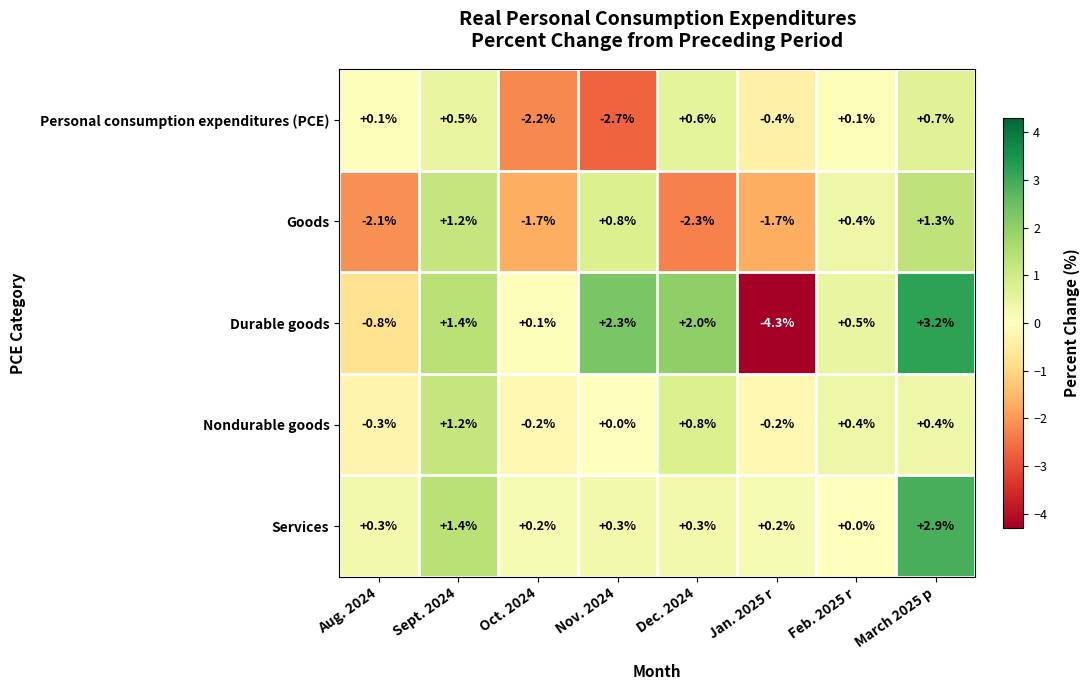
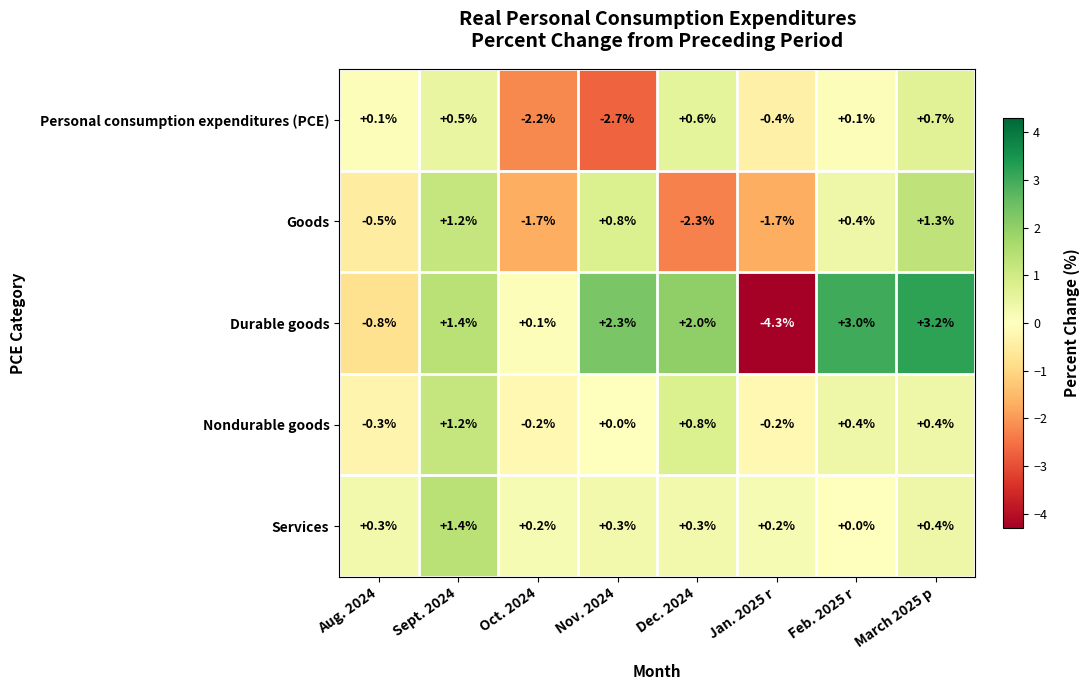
  {
    "Personal consumption expenditures (PCE)": {
      "Aug. 2024": "+0.1%",
      "Sept. 2024": "+0.5%",
      "Oct. 2024": "-2.2%",
      "Nov. 2024": "-2.7%",
      "Dec. 2024": "+0.6%",
      "Jan. 2025 r": "-0.4%",
      "Feb. 2025 r": "+0.1%",
      "March 2025 p": "+0.7%"
    },
    "Goods": {
-     "Aug. 2024": "-2.1%",
+     "Aug. 2024": "-0.5%",
      "Sept. 2024": "+1.2%",
      "Oct. 2024": "-1.7%",
      "Nov. 2024": "+0.8%",
      "Dec. 2024": "-2.3%",
      "Jan. 2025 r": "-1.7%",
      "Feb. 2025 r": "+0.4%",
      "March 2025 p": "+1.3%"
    },
    "Durable goods": {
      "Aug. 2024": "-0.8%",
      "Sept. 2024": "+1.4%",
      "Oct. 2024": "+0.1%",
      "Nov. 2024": "+2.3%",
      "Dec. 2024": "+2.0%",
      "Jan. 2025 r": "-4.3%",
-     "Feb. 2025 r": "+0.5%",
+     "Feb. 2025 r": "+3.0%",
      "March 2025 p": "+3.2%"
    },
    "Nondurable goods": {
      "Aug. 2024": "-0.3%",
      "Sept. 2024": "+1.2%",
      "Oct. 2024": "-0.2%",
      "Nov. 2024": "+0.0%",
      "Dec. 2024": "+0.8%",
      "Jan. 2025 r": "-0.2%",
      "Feb. 2025 r": "+0.4%",
      "March 2025 p": "+0.4%"
    },
    "Services": {
      "Aug. 2024": "+0.3%",
      "Sept. 2024": "+1.4%",
      "Oct. 2024": "+0.2%",
      "Nov. 2024": "+0.3%",
      "Dec. 2024": "+0.3%",
      "Jan. 2025 r": "+0.2%",
      "Feb. 2025 r": "+0.0%",
-     "March 2025 p": "+2.9%"
+     "March 2025 p": "+0.4%"
    }
  }
